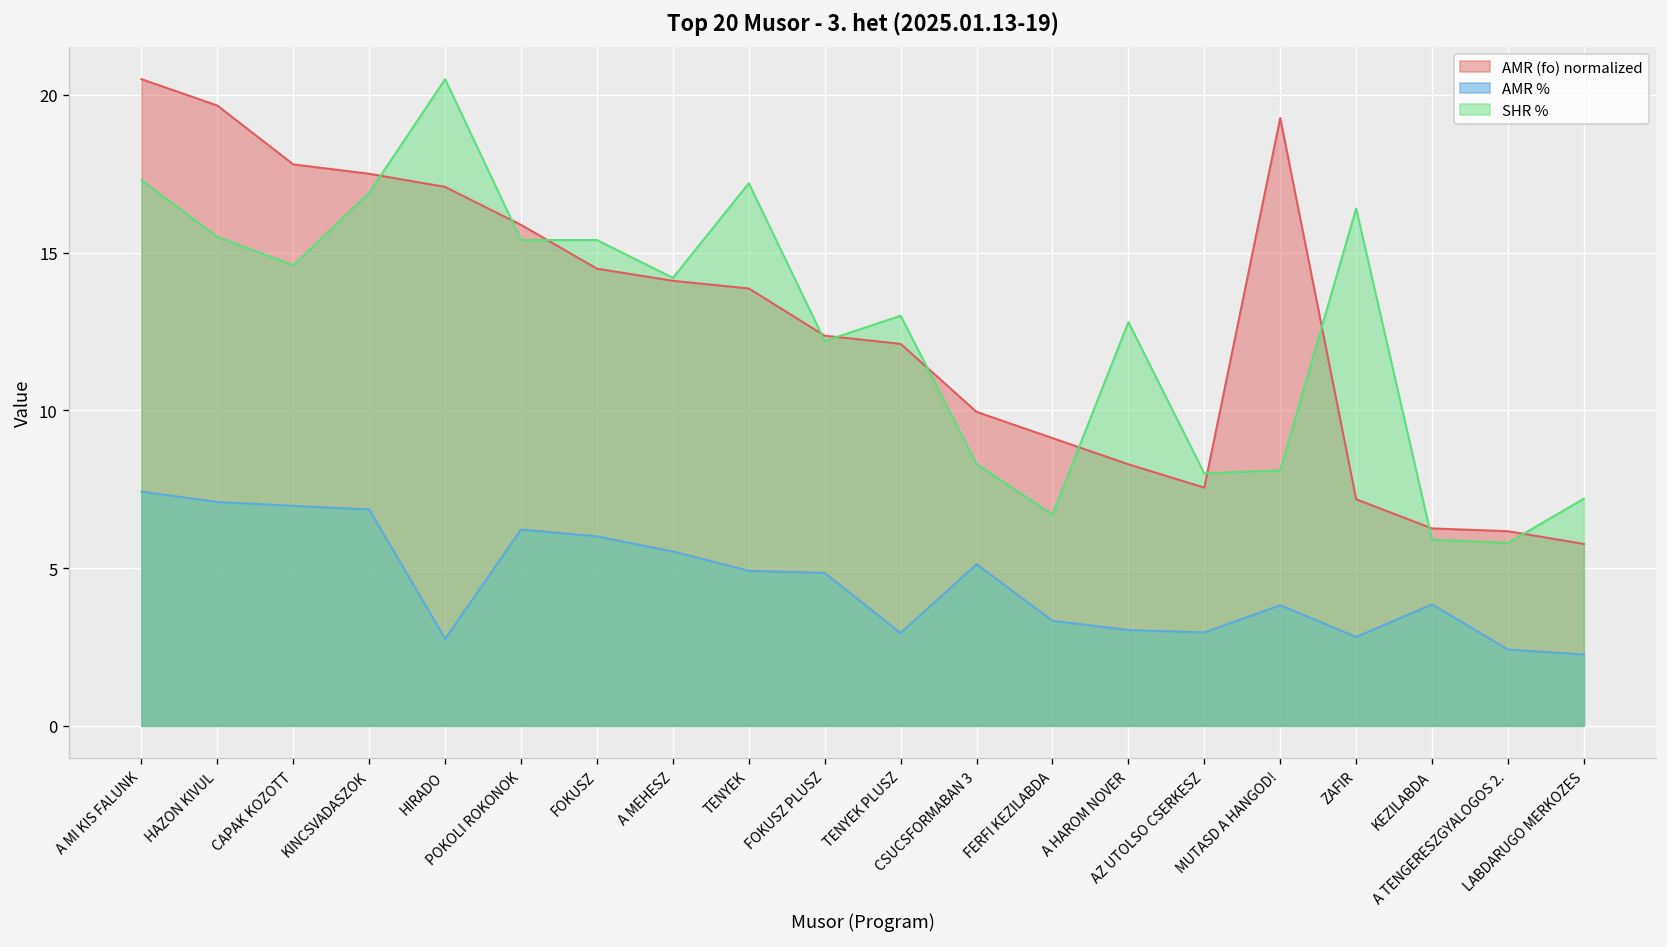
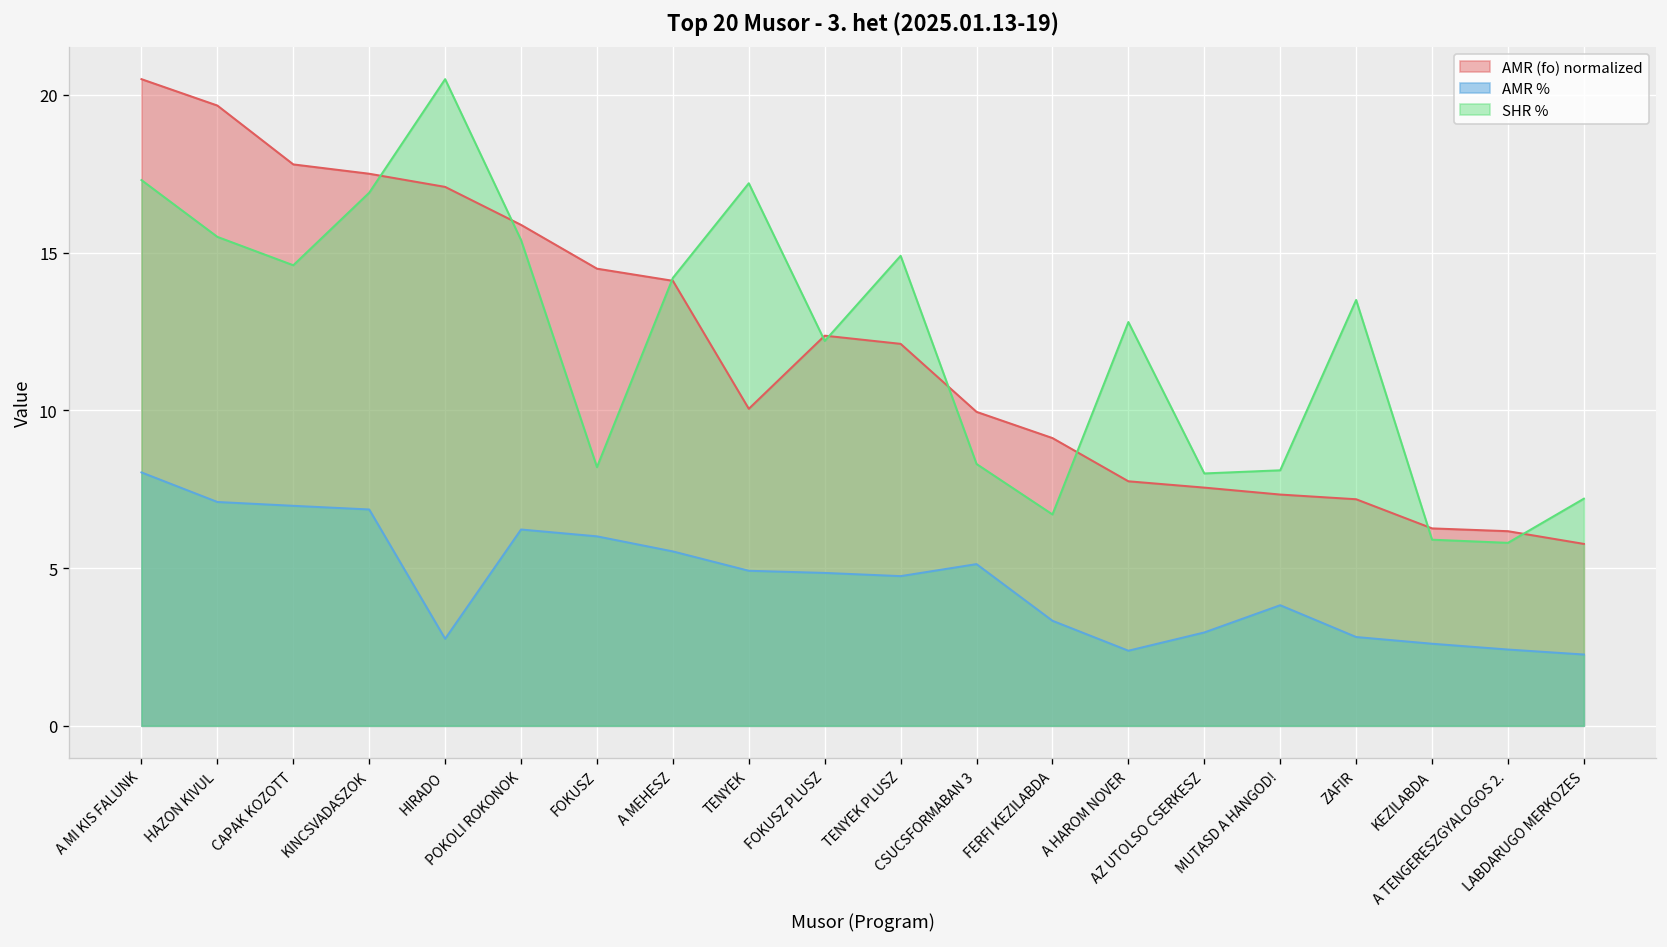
  {
    "AMR (fo) normalized": {
      "A MI KIS FALUNK": 20.5,
      "HAZON KIVUL": 19.7,
      "CAPAK KOZOTT": 17.8,
      "KINCSVADASZOK": 17.5,
      "HIRADO": 17.1,
      "POKOLI ROKONOK": 15.9,
      "FOKUSZ": 14.5,
-     "TENYEK": 13.9,
+     "TENYEK": 10.0,
      "FOKUSZ PLUSZ": 12.4,
      "TENYEK PLUSZ": 12.1,
      "CSUCSFORMABAN 3": 10.0,
      "FERFI KEZILABDA": 9.1,
-     "A HAROM NOVER": 8.3,
+     "A HAROM NOVER": 7.8,
      "AZ UTOLSO CSERKESZ": 7.6,
-     "MUTASD A HANGOD!": 19.3,
+     "MUTASD A HANGOD!": 7.3,
      "ZAFIR": 7.2,
      "KEZILABDA": 6.3,
      "A TENGERESZGYALOGOS 2.": 6.2,
      "LABDARUGO MERKOZES": 5.8
    },
    "AMR %": {
-     "A MI KIS FALUNK": 7.4,
+     "A MI KIS FALUNK": 8.0,
      "HAZON KIVUL": 7.1,
      "CAPAK KOZOTT": 7.0,
      "KINCSVADASZOK": 6.9,
      "HIRADO": 2.8,
      "POKOLI ROKONOK": 6.2,
      "FOKUSZ": 6.0,
      "A MEHESZ": 5.5,
      "TENYEK": 4.9,
      "FOKUSZ PLUSZ": 4.8,
-     "TENYEK PLUSZ": 2.9,
+     "TENYEK PLUSZ": 4.7,
      "CSUCSFORMABAN 3": 5.1,
      "FERFI KEZILABDA": 3.3,
-     "A HAROM NOVER": 3.0,
+     "A HAROM NOVER": 2.4,
      "AZ UTOLSO CSERKESZ": 3.0,
      "MUTASD A HANGOD!": 3.8,
      "ZAFIR": 2.8,
-     "KEZILABDA": 3.8,
+     "KEZILABDA": 2.6,
      "A TENGERESZGYALOGOS 2.": 2.4,
      "LABDARUGO MERKOZES": 2.3
    },
    "SHR %": {
      "A MI KIS FALUNK": 17.3,
      "HAZON KIVUL": 15.5,
      "CAPAK KOZOTT": 14.6,
      "KINCSVADASZOK": 16.9,
      "HIRADO": 20.5,
      "POKOLI ROKONOK": 15.4,
-     "FOKUSZ": 15.4,
+     "FOKUSZ": 8.2,
      "TENYEK": 17.2,
      "FOKUSZ PLUSZ": 12.2,
-     "TENYEK PLUSZ": 13.0,
+     "TENYEK PLUSZ": 14.9,
      "CSUCSFORMABAN 3": 8.3,
      "FERFI KEZILABDA": 6.7,
      "A HAROM NOVER": 12.8,
      "AZ UTOLSO CSERKESZ": 8.0,
      "MUTASD A HANGOD!": 8.1,
-     "ZAFIR": 16.4,
+     "ZAFIR": 13.5,
      "KEZILABDA": 5.9,
      "A TENGERESZGYALOGOS 2.": 5.8,
      "LABDARUGO MERKOZES": 7.2
    }
  }
